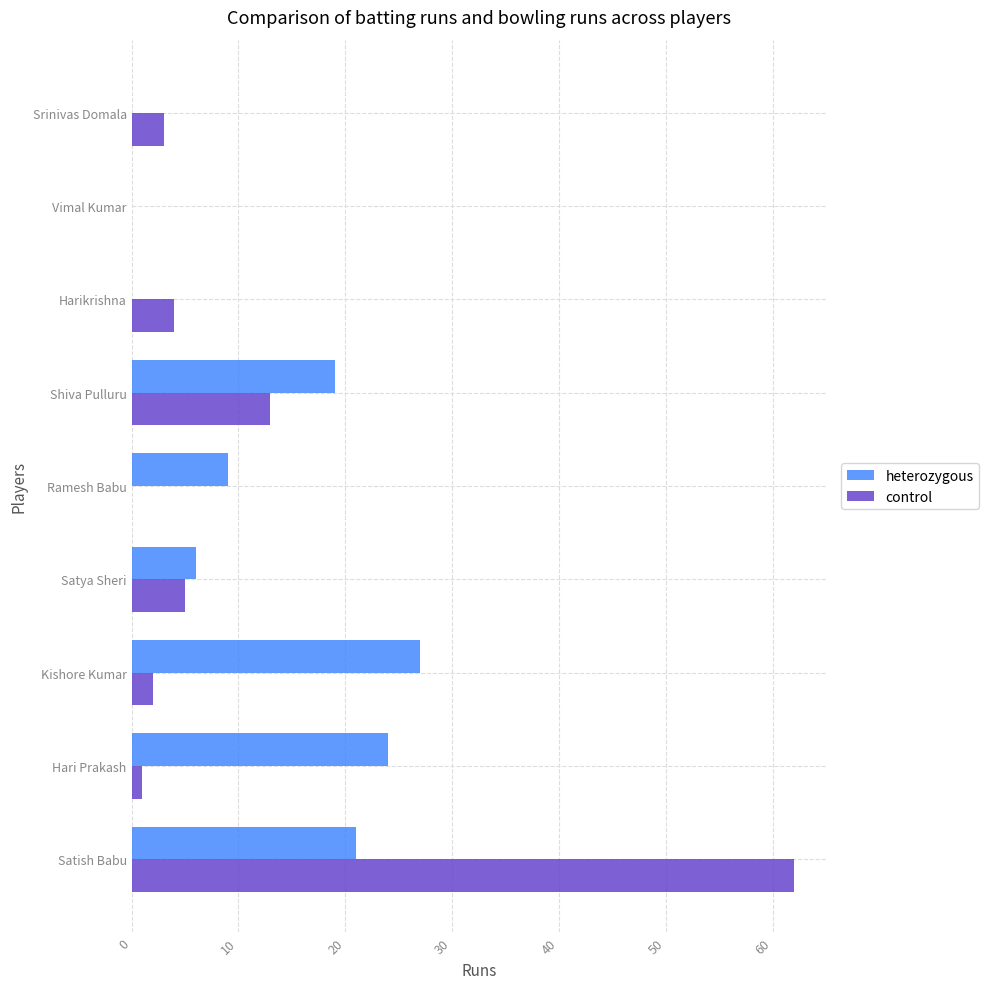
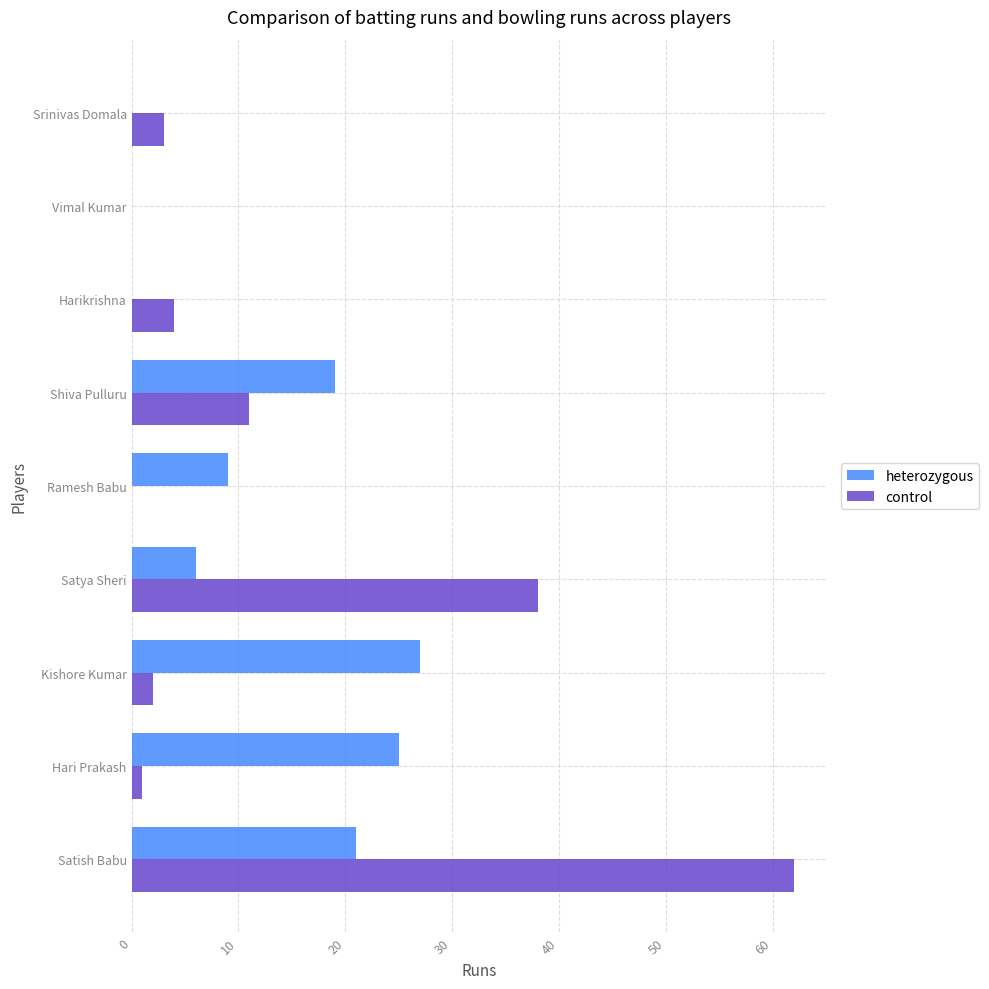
  {
    "heterozygous": {
      "Srinivas Domala": 0,
      "Vimal Kumar": 0,
      "Harikrishna": 0,
      "Shiva Pulluru": 19,
      "Ramesh Babu": 9,
      "Satya Sheri": 6,
      "Kishore Kumar": 27,
-     "Hari Prakash": 24,
+     "Hari Prakash": 25,
      "Satish Babu": 21
    },
    "control": {
      "Srinivas Domala": 3,
      "Vimal Kumar": 0,
      "Harikrishna": 4,
-     "Shiva Pulluru": 13,
+     "Shiva Pulluru": 11,
      "Ramesh Babu": 0,
-     "Satya Sheri": 5,
+     "Satya Sheri": 38,
      "Kishore Kumar": 2,
      "Hari Prakash": 1,
      "Satish Babu": 62
    }
  }
